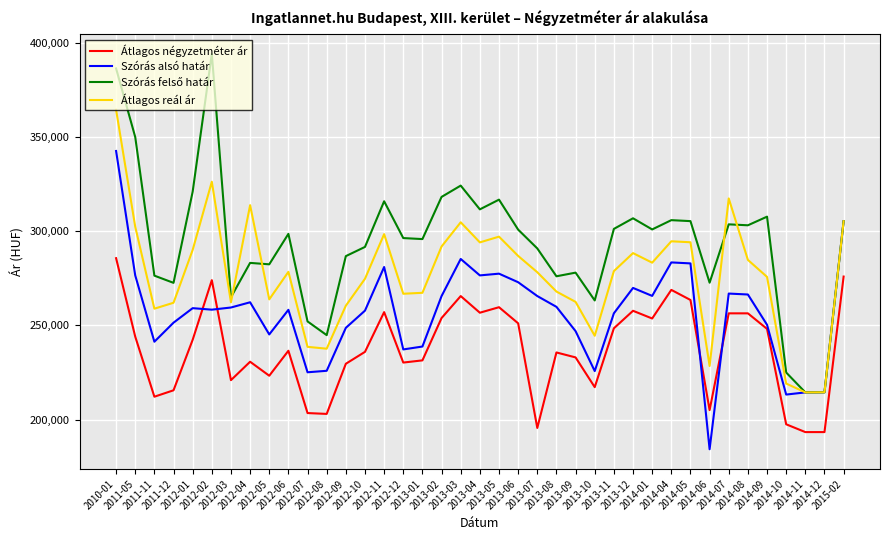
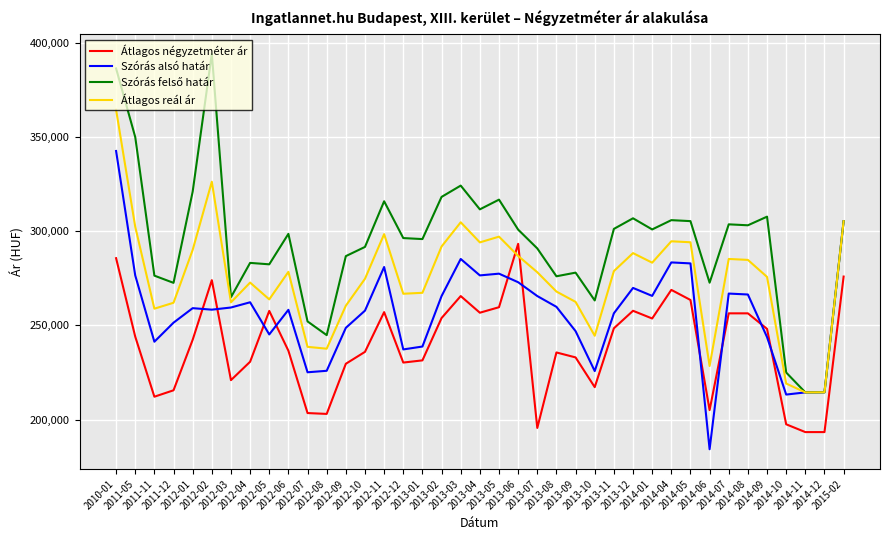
  {
    "Átlagos négyzetméter ár": {
      "2010-01": "286,000",
      "2011-05": "244,000",
      "2011-11": "212,000",
      "2011-12": "216,000",
      "2012-01": "242,000",
      "2012-02": "274,000",
      "2012-03": "221,000",
      "2012-04": "231,000",
-     "2012-05": "223,000",
+     "2012-05": "258,000",
      "2012-06": "237,000",
      "2012-07": "203,000",
      "2012-08": "203,000",
      "2012-09": "230,000",
      "2012-10": "236,000",
      "2012-11": "257,000",
      "2012-12": "230,000",
      "2013-01": "231,000",
      "2013-02": "254,000",
      "2013-03": "266,000",
      "2013-04": "257,000",
      "2013-05": "260,000",
-     "2013-06": "251,000",
+     "2013-06": "293,000",
      "2013-07": "196,000",
      "2013-08": "236,000",
      "2013-09": "233,000",
      "2013-10": "217,000",
      "2013-11": "248,000",
      "2013-12": "258,000",
      "2014-01": "254,000",
      "2014-04": "269,000",
      "2014-05": "263,000",
      "2014-06": "205,000",
      "2014-07": "256,000",
      "2014-08": "256,000",
      "2014-09": "248,000",
      "2014-10": "197,000",
      "2014-11": "193,000",
      "2014-12": "193,000",
      "2015-02": "276,000"
    },
    "Szórás alsó határ": {
      "2010-01": "343,000",
      "2011-05": "277,000",
      "2011-11": "241,000",
      "2011-12": "251,000",
      "2012-01": "259,000",
      "2012-02": "258,000",
      "2012-03": "259,000",
      "2012-04": "262,000",
      "2012-05": "245,000",
      "2012-06": "258,000",
      "2012-07": "225,000",
      "2012-08": "226,000",
      "2012-09": "249,000",
      "2012-10": "258,000",
      "2012-11": "281,000",
      "2012-12": "237,000",
      "2013-01": "239,000",
      "2013-02": "266,000",
      "2013-03": "285,000",
      "2013-04": "277,000",
      "2013-05": "277,000",
      "2013-06": "273,000",
      "2013-07": "266,000",
      "2013-08": "260,000",
      "2013-09": "247,000",
      "2013-10": "226,000",
      "2013-11": "256,000",
      "2013-12": "270,000",
      "2014-01": "266,000",
      "2014-04": "283,000",
      "2014-05": "283,000",
      "2014-06": "184,000",
      "2014-07": "267,000",
      "2014-08": "266,000",
-     "2014-09": "250,000",
+     "2014-09": "244,000",
      "2014-10": "213,000"
    },
    "Szórás felső határ": {
      "2011-05": "350,000",
      "2011-11": "276,000",
      "2011-12": "273,000",
      "2012-01": "321,000",
      "2012-03": "265,000",
      "2012-04": "283,000",
      "2012-05": "282,000",
      "2012-06": "299,000",
      "2012-07": "252,000",
      "2012-08": "245,000",
      "2012-09": "287,000",
      "2012-10": "292,000",
      "2012-11": "316,000",
      "2012-12": "296,000",
      "2013-01": "296,000",
      "2013-02": "318,000",
      "2013-03": "324,000",
      "2013-04": "312,000",
      "2013-05": "317,000",
      "2013-06": "301,000",
      "2013-07": "291,000",
      "2013-08": "276,000",
      "2013-09": "278,000",
      "2013-10": "263,000",
      "2013-11": "301,000",
      "2013-12": "307,000",
      "2014-01": "301,000",
      "2014-04": "306,000",
      "2014-05": "305,000",
      "2014-06": "273,000",
      "2014-07": "304,000",
      "2014-08": "303,000",
      "2014-09": "308,000",
      "2014-10": "225,000"
    },
    "Átlagos reál ár": {
      "2011-05": "302,000",
      "2011-11": "259,000",
      "2011-12": "262,000",
      "2012-01": "290,000",
      "2012-02": "326,000",
      "2012-03": "262,000",
-     "2012-04": "314,000",
+     "2012-04": "273,000",
      "2012-05": "264,000",
      "2012-06": "278,000",
      "2012-07": "239,000",
      "2012-08": "238,000",
      "2012-09": "260,000",
      "2012-10": "275,000",
      "2012-11": "298,000",
      "2012-12": "267,000",
      "2013-01": "267,000",
      "2013-02": "292,000",
      "2013-03": "305,000",
      "2013-04": "294,000",
      "2013-05": "297,000",
      "2013-06": "287,000",
      "2013-07": "278,000",
      "2013-08": "268,000",
      "2013-09": "262,000",
      "2013-10": "244,000",
      "2013-11": "279,000",
      "2013-12": "288,000",
      "2014-01": "283,000",
      "2014-04": "295,000",
      "2014-05": "294,000",
      "2014-06": "228,000",
-     "2014-07": "317,000",
+     "2014-07": "285,000",
      "2014-08": "285,000",
      "2014-09": "276,000",
      "2014-10": "219,000"
    }
  }
